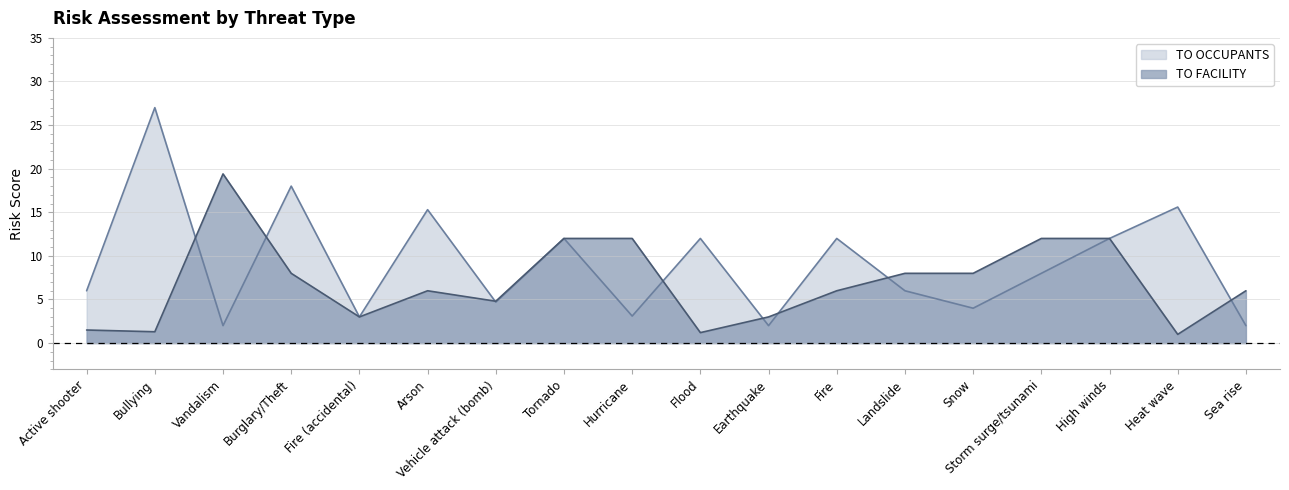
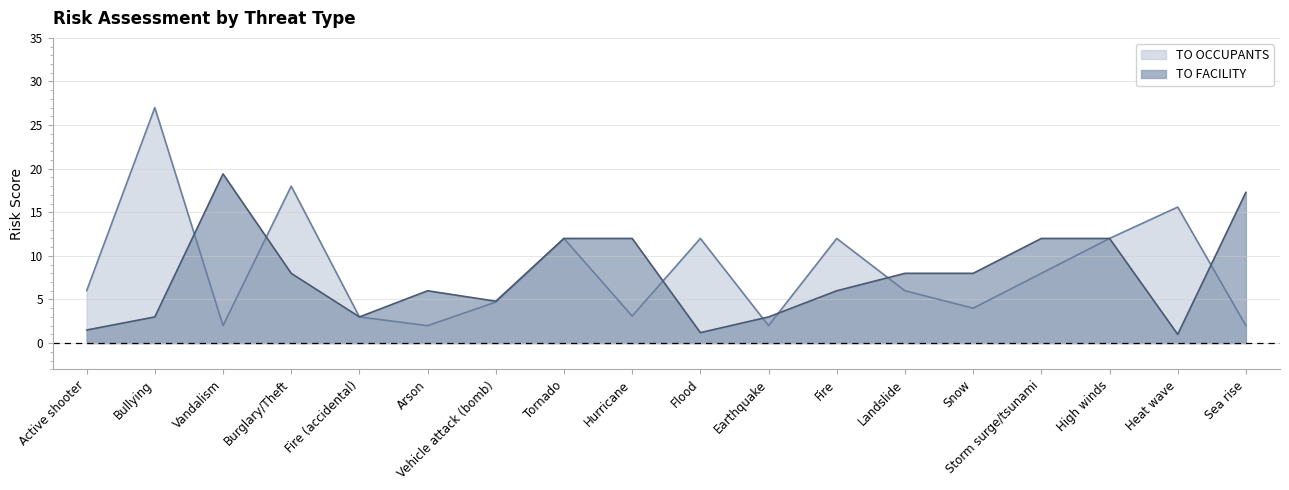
  {
    "TO OCCUPANTS": {
      "Active shooter": 6,
      "Bullying": 27,
      "Vandalism": 2,
      "Burglary/Theft": 18,
-     "Arson": 15,
+     "Arson": 2,
      "Hurricane": 3,
      "Flood": 12,
      "Earthquake": 2,
      "Fire": 12,
      "Landslide": 6,
      "Snow": 4,
      "Storm surge/tsunami": 8,
      "Heat wave": 16,
      "Sea rise": 2
    },
    "TO FACILITY": {
      "Active shooter": 2,
-     "Bullying": 1,
+     "Bullying": 3,
      "Vandalism": 19,
      "Burglary/Theft": 8,
      "Arson": 6,
      "Hurricane": 12,
      "Flood": 1,
      "Earthquake": 3,
      "Fire": 6,
      "Landslide": 8,
      "Snow": 8,
      "Storm surge/tsunami": 12,
      "Heat wave": 1,
-     "Sea rise": 6
+     "Sea rise": 17
    }
  }
